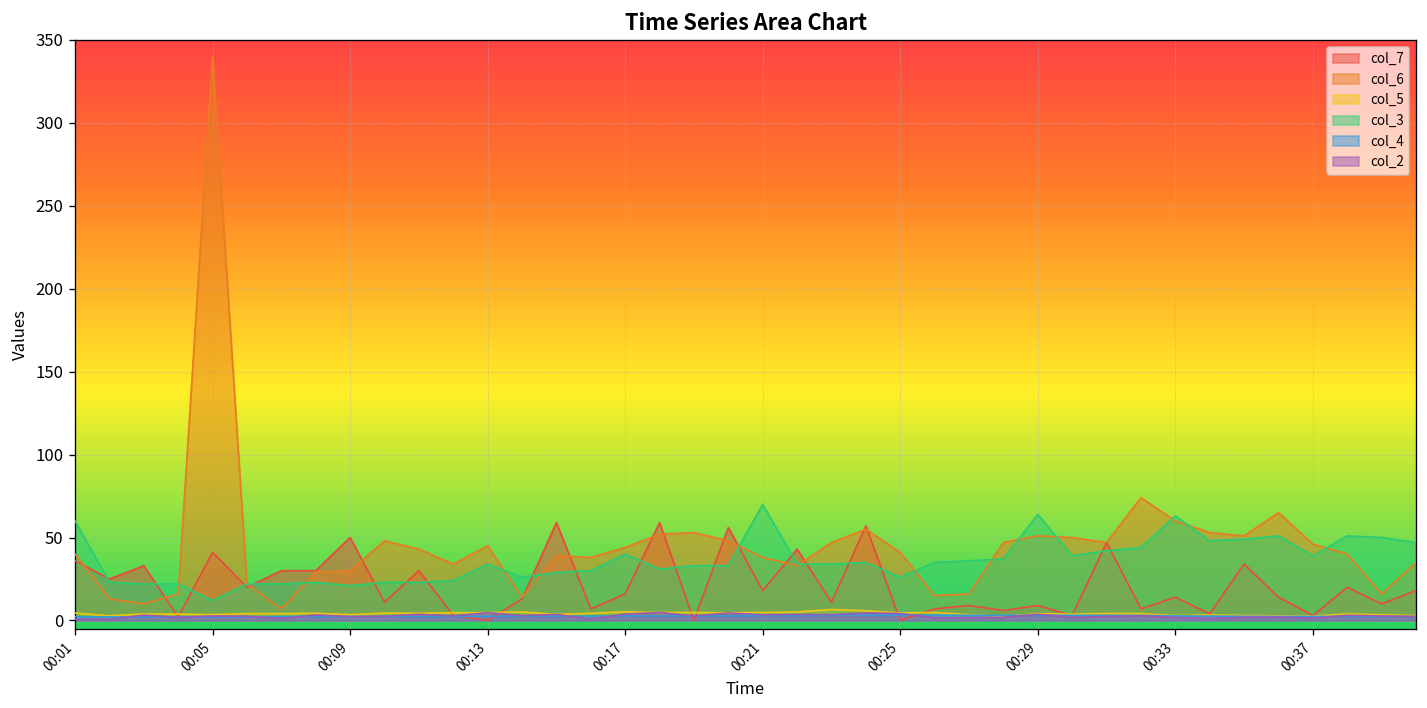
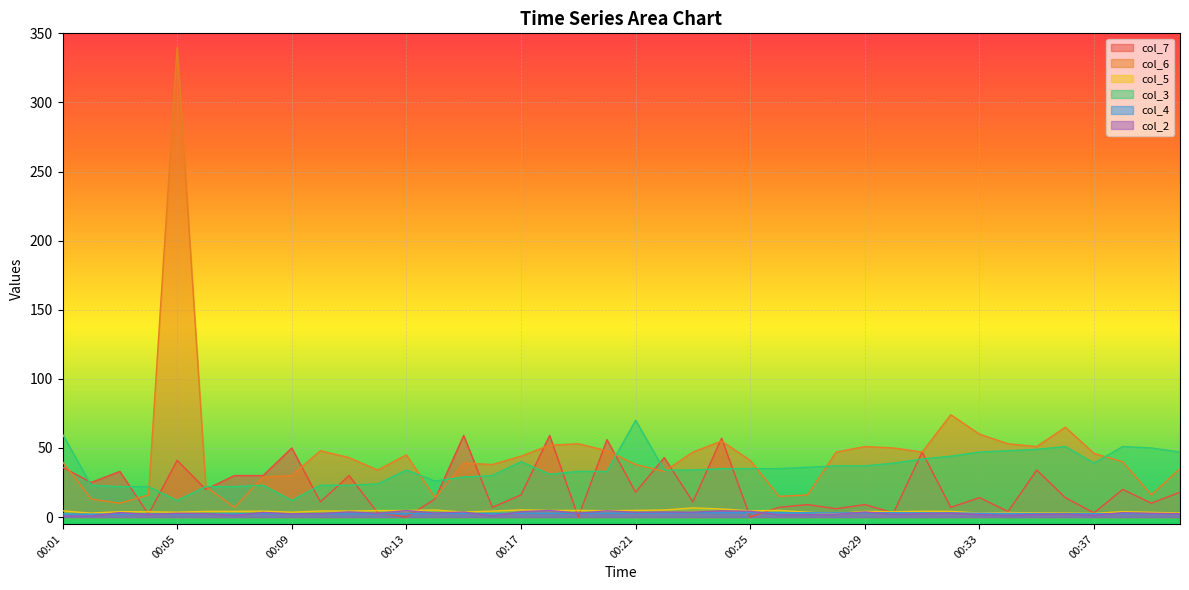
  {
    "col_3": {
      "00:01": 60,
      "00:05": 12,
-     "00:09": 21,
+     "00:09": 12,
      "00:13": 34,
      "00:17": 40,
      "00:21": 70,
-     "00:25": 26,
-     "00:29": 64,
-     "00:33": 63,
+     "00:25": 35,
+     "00:29": 37,
+     "00:33": 47,
      "00:37": 39
    },
    "col_4": {
      "00:13": 3
    }
  }
